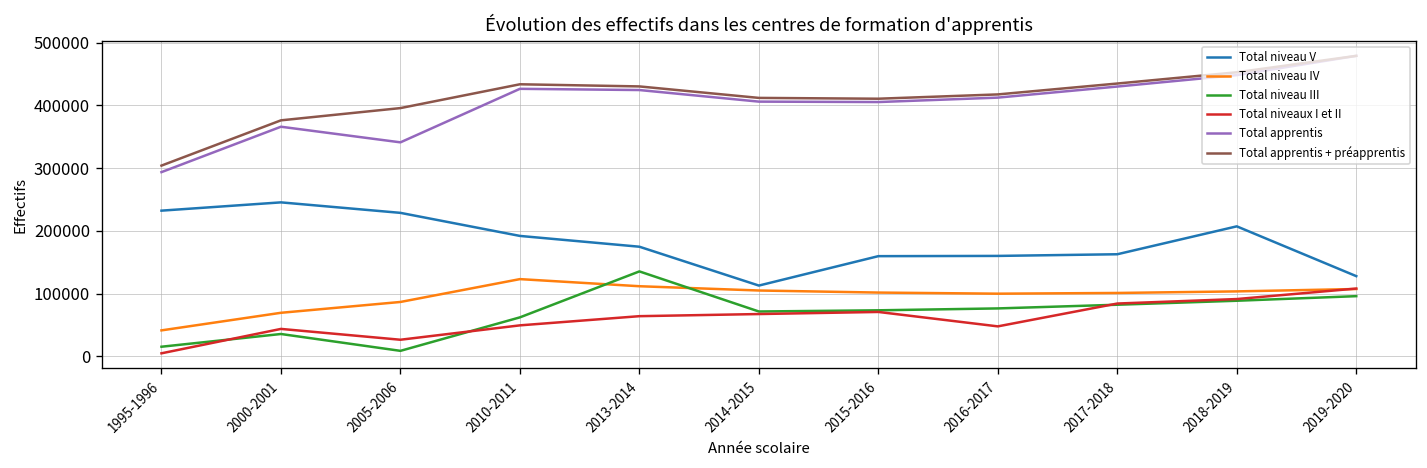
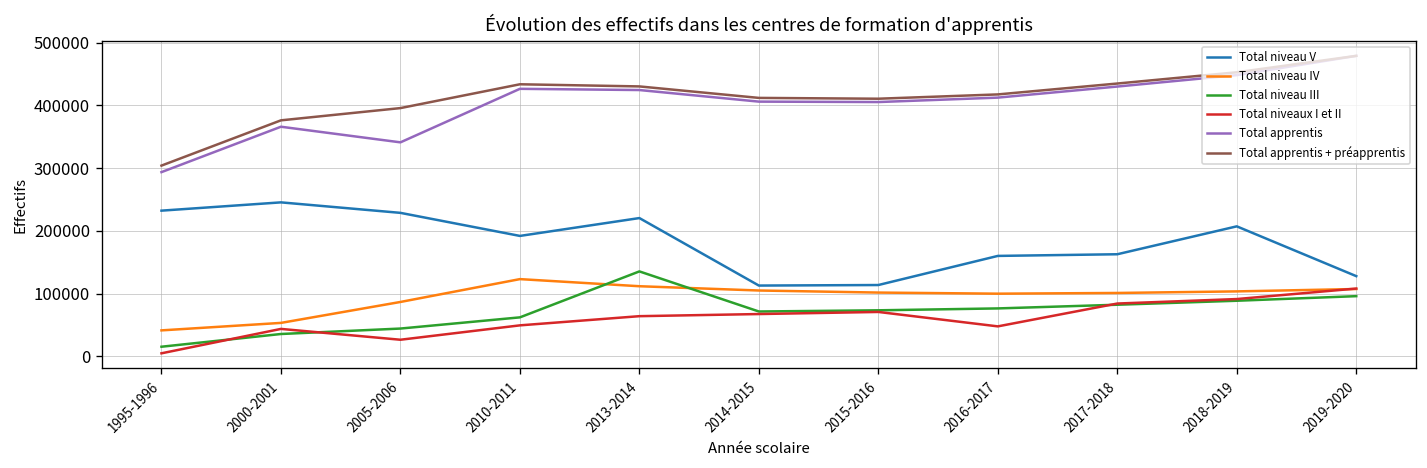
  {
    "Total niveau V": {
      "1995-1996": 230000,
      "2000-2001": 250000,
      "2005-2006": 230000,
      "2010-2011": 190000,
-     "2013-2014": 170000,
+     "2013-2014": 220000,
      "2014-2015": 110000,
-     "2015-2016": 160000,
+     "2015-2016": 110000,
      "2016-2017": 160000,
      "2017-2018": 160000,
      "2018-2019": 210000,
      "2019-2020": 130000
    },
    "Total niveau IV": {
      "1995-1996": 40000,
-     "2000-2001": 70000,
+     "2000-2001": 50000,
      "2005-2006": 90000,
      "2010-2011": 120000,
      "2013-2014": 110000,
      "2014-2015": 100000,
      "2015-2016": 100000,
      "2016-2017": 100000,
      "2017-2018": 100000,
      "2018-2019": 100000
    },
    "Total niveau III": {
      "1995-1996": 20000,
      "2000-2001": 40000,
-     "2005-2006": 10000,
+     "2005-2006": 40000,
      "2010-2011": 60000,
      "2013-2014": 140000,
      "2016-2017": 80000,
      "2019-2020": 100000
    },
    "Total niveaux I et II": {
      "1995-1996": 0,
      "2000-2001": 40000,
      "2005-2006": 30000,
      "2010-2011": 50000,
      "2013-2014": 60000,
      "2016-2017": 50000
    },
    "Total apprentis": {
      "1995-1996": 290000,
      "2000-2001": 370000,
      "2005-2006": 340000,
      "2010-2011": 430000,
      "2013-2014": 420000,
      "2014-2015": 410000,
      "2015-2016": 410000,
      "2016-2017": 410000
    },
    "Total apprentis + préapprentis": {
      "1995-1996": 300000,
      "2000-2001": 380000,
      "2005-2006": 400000,
      "2010-2011": 430000,
      "2013-2014": 430000,
      "2014-2015": 410000,
      "2015-2016": 410000,
      "2016-2017": 420000
    }
  }
